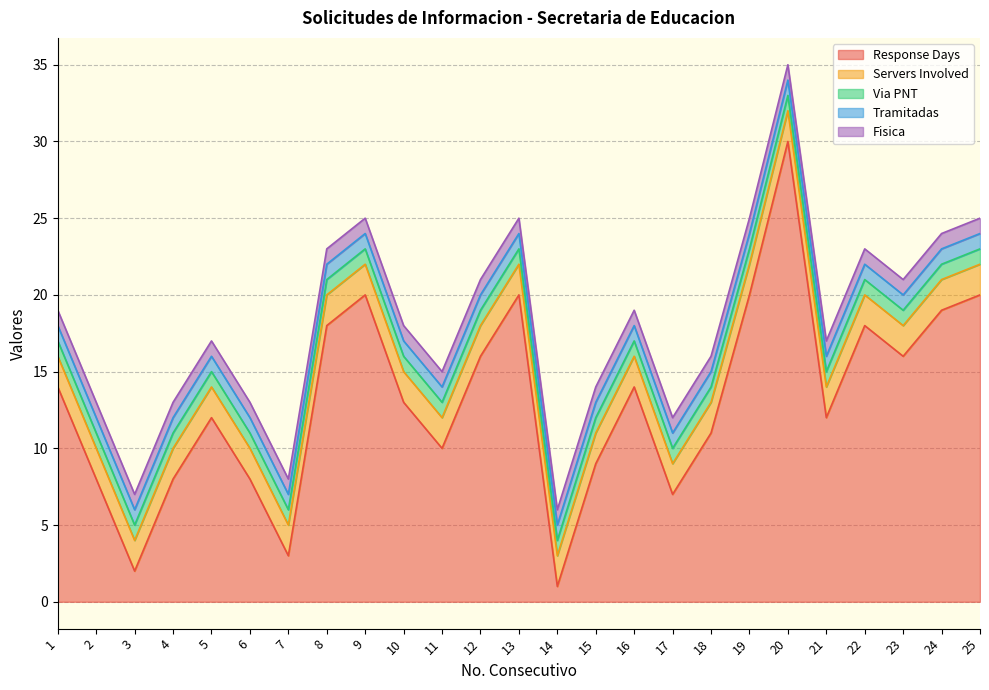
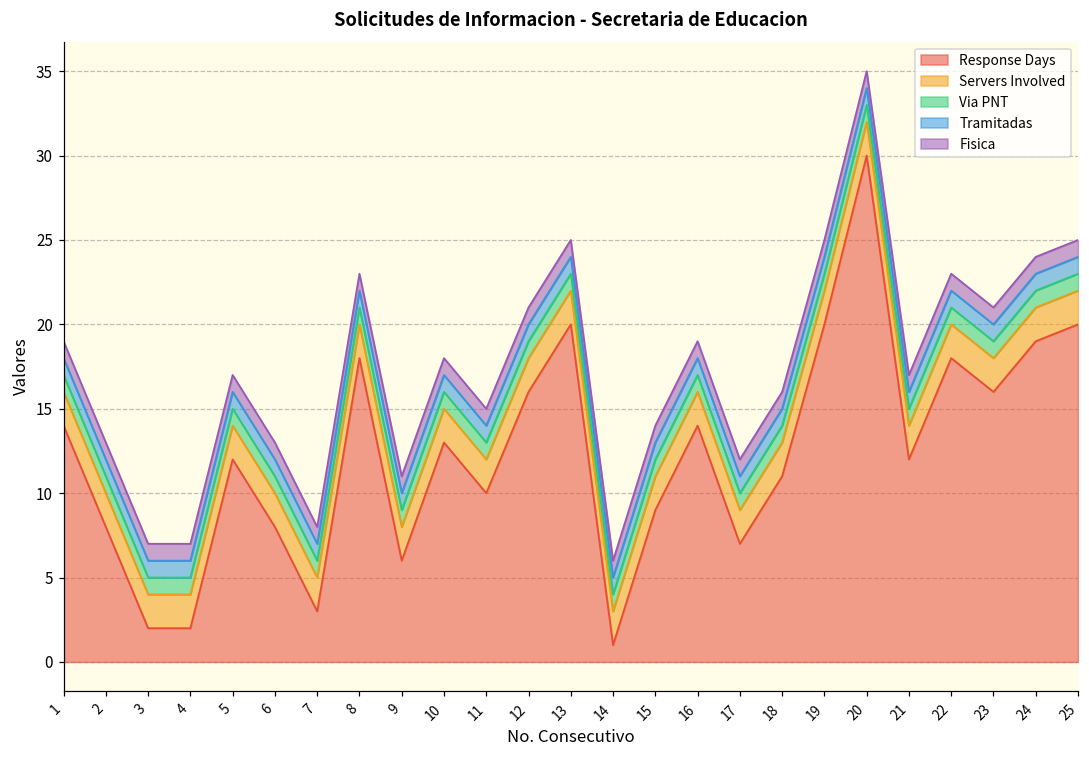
  {
    "Response Days": {
      "1": 14,
      "2": 8,
      "3": 2,
-     "4": 8,
+     "4": 2,
      "5": 12,
      "6": 8,
      "7": 3,
      "8": 18,
-     "9": 20,
+     "9": 6,
      "10": 13,
      "11": 10,
      "12": 16,
      "13": 20,
      "14": 1,
      "15": 9,
      "16": 14,
      "17": 7,
      "18": 11,
      "19": 20,
      "20": 30,
      "21": 12,
      "22": 18,
      "23": 16,
      "24": 19,
      "25": 20
    },
    "Servers Involved": {
      "1": 2,
      "2": 2,
      "3": 2,
      "4": 2,
      "5": 2,
      "6": 2,
      "7": 2,
      "8": 2,
      "9": 2,
      "10": 2,
      "11": 2,
      "12": 2,
      "13": 2,
      "14": 2,
      "15": 2,
      "16": 2,
      "17": 2,
      "18": 2,
      "19": 2,
      "20": 2,
      "21": 2,
      "22": 2,
      "23": 2,
      "24": 2,
      "25": 2
    },
    "Via PNT": {
      "1": 1,
      "2": 1,
      "3": 1,
      "4": 1,
      "5": 1,
      "6": 1,
      "7": 1,
      "8": 1,
      "9": 1,
      "10": 1,
      "11": 1,
      "12": 1,
      "13": 1,
      "14": 1,
      "15": 1,
      "16": 1,
      "17": 1,
      "18": 1,
      "19": 1,
      "20": 1,
      "21": 1,
      "22": 1,
      "23": 1,
      "24": 1,
      "25": 1
    },
    "Tramitadas": {
      "1": 1,
      "2": 1,
      "3": 1,
      "4": 1,
      "5": 1,
      "6": 1,
      "7": 1,
      "8": 1,
      "9": 1,
      "10": 1,
      "11": 1,
      "12": 1,
      "13": 1,
      "14": 1,
      "15": 1,
      "16": 1,
      "17": 1,
      "18": 1,
      "19": 1,
      "20": 1,
      "21": 1,
      "22": 1,
      "23": 1,
      "24": 1,
      "25": 1
    },
    "Fisica": {
      "1": 1,
      "2": 1,
      "3": 1,
      "4": 1,
      "5": 1,
      "6": 1,
      "7": 1,
      "8": 1,
      "9": 1,
      "10": 1,
      "11": 1,
      "12": 1,
      "13": 1,
      "14": 1,
      "15": 1,
      "16": 1,
      "17": 1,
      "18": 1,
      "19": 1,
      "20": 1,
      "21": 1,
      "22": 1,
      "23": 1,
      "24": 1,
      "25": 1
    }
  }
